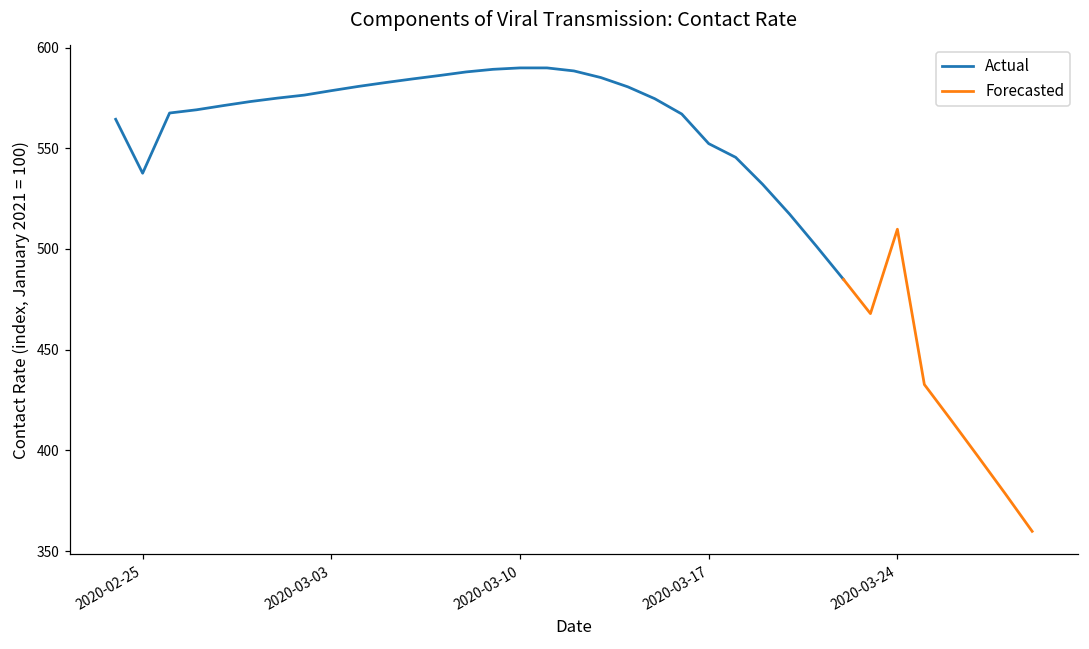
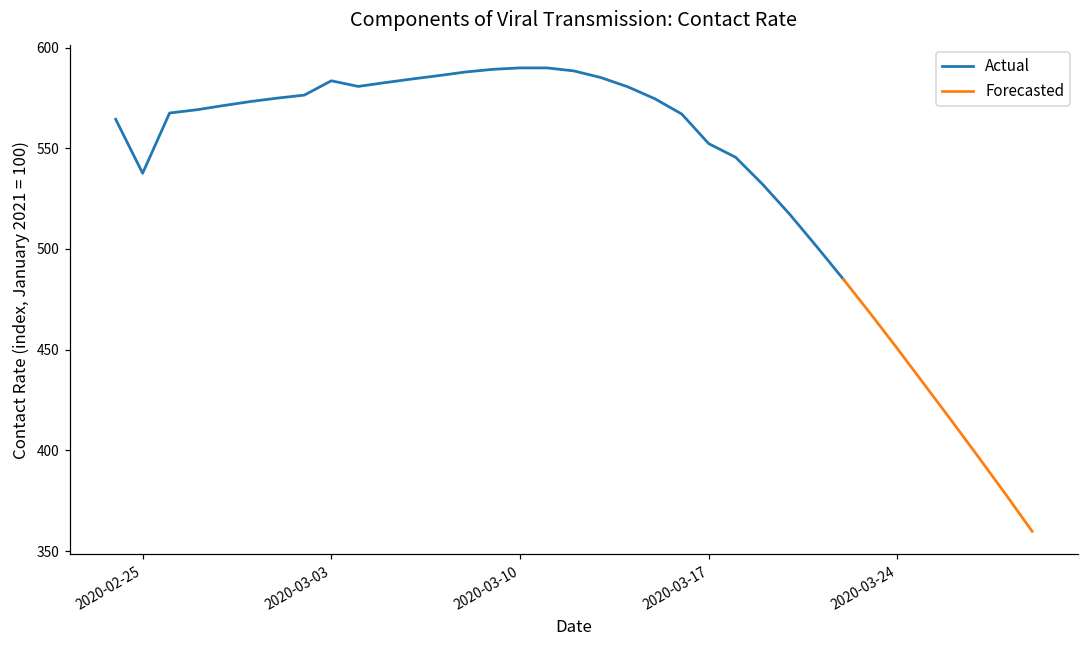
  {
    "Actual": {
      "2020-02-25": 538,
-     "2020-03-03": 579,
+     "2020-03-03": 584,
      "2020-03-10": 590,
      "2020-03-17": 552
    },
    "Forecasted": {
-     "2020-03-24": 510
+     "2020-03-24": 451
    }
  }
